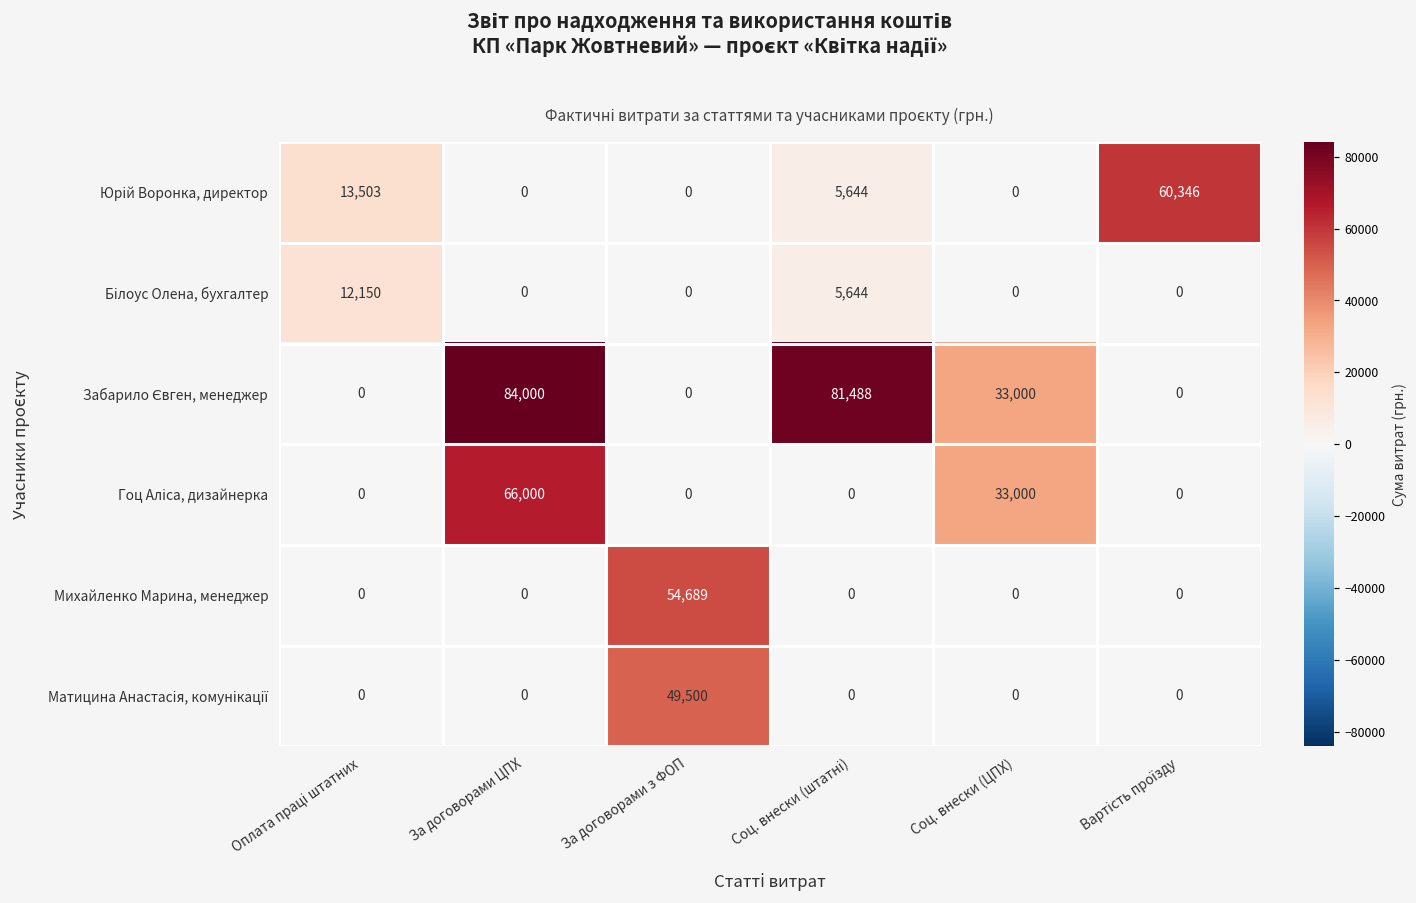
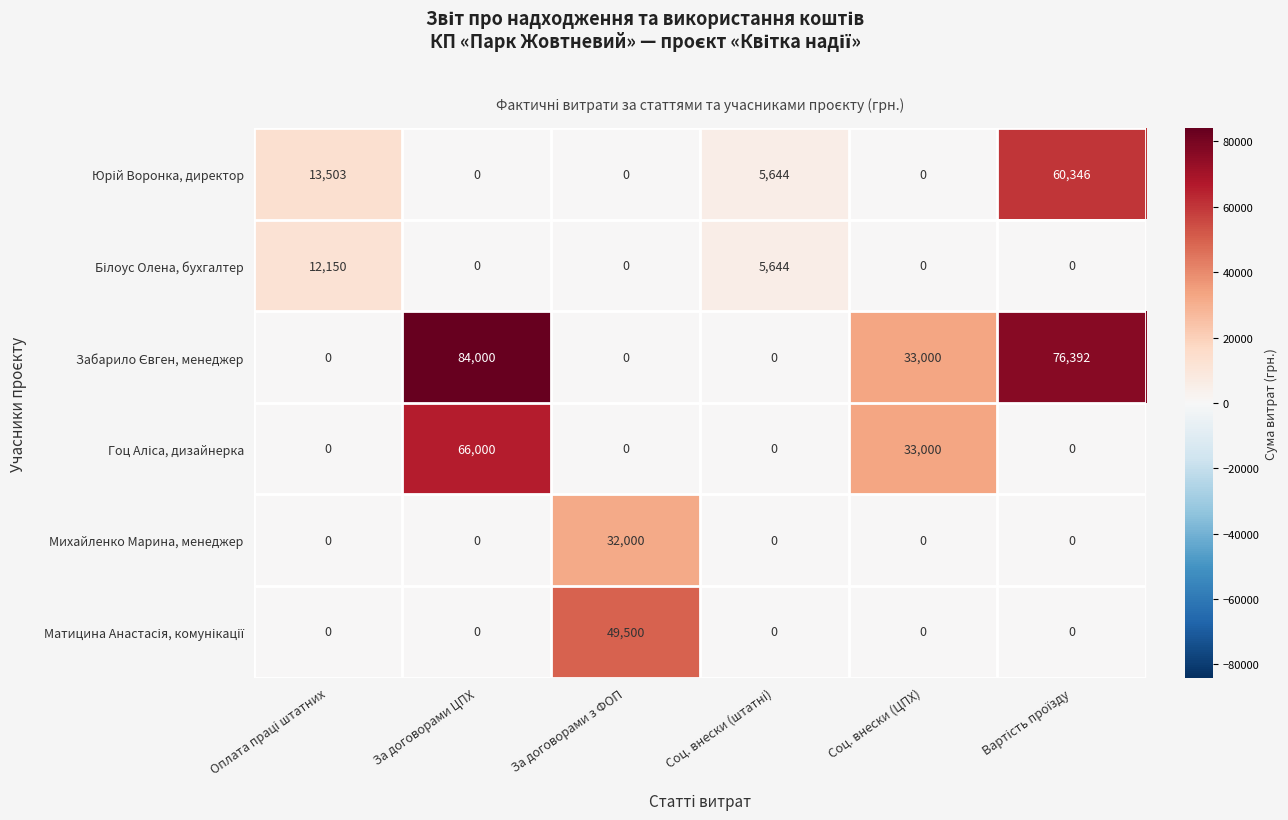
  {
    "Юрій Воронка, директор": {
      "Оплата праці штатних": "13,503",
      "За договорами ЦПХ": "0",
      "За договорами з ФОП": "0",
      "Соц. внески (штатні)": "5,644",
      "Соц. внески (ЦПХ)": "0",
      "Вартість проїзду": "60,346"
    },
    "Білоус Олена, бухгалтер": {
      "Оплата праці штатних": "12,150",
      "За договорами ЦПХ": "0",
      "За договорами з ФОП": "0",
      "Соц. внески (штатні)": "5,644",
      "Соц. внески (ЦПХ)": "0",
      "Вартість проїзду": "0"
    },
    "Забарило Євген, менеджер": {
      "Оплата праці штатних": "0",
      "За договорами ЦПХ": "84,000",
      "За договорами з ФОП": "0",
-     "Соц. внески (штатні)": "81,488",
+     "Соц. внески (штатні)": "0",
      "Соц. внески (ЦПХ)": "33,000",
-     "Вартість проїзду": "0"
+     "Вартість проїзду": "76,392"
    },
    "Гоц Аліса, дизайнерка": {
      "Оплата праці штатних": "0",
      "За договорами ЦПХ": "66,000",
      "За договорами з ФОП": "0",
      "Соц. внески (штатні)": "0",
      "Соц. внески (ЦПХ)": "33,000",
      "Вартість проїзду": "0"
    },
    "Михайленко Марина, менеджер": {
      "Оплата праці штатних": "0",
      "За договорами ЦПХ": "0",
-     "За договорами з ФОП": "54,689",
+     "За договорами з ФОП": "32,000",
      "Соц. внески (штатні)": "0",
      "Соц. внески (ЦПХ)": "0",
      "Вартість проїзду": "0"
    },
    "Матицина Анастасія, комунікації": {
      "Оплата праці штатних": "0",
      "За договорами ЦПХ": "0",
      "За договорами з ФОП": "49,500",
      "Соц. внески (штатні)": "0",
      "Соц. внески (ЦПХ)": "0",
      "Вартість проїзду": "0"
    }
  }
